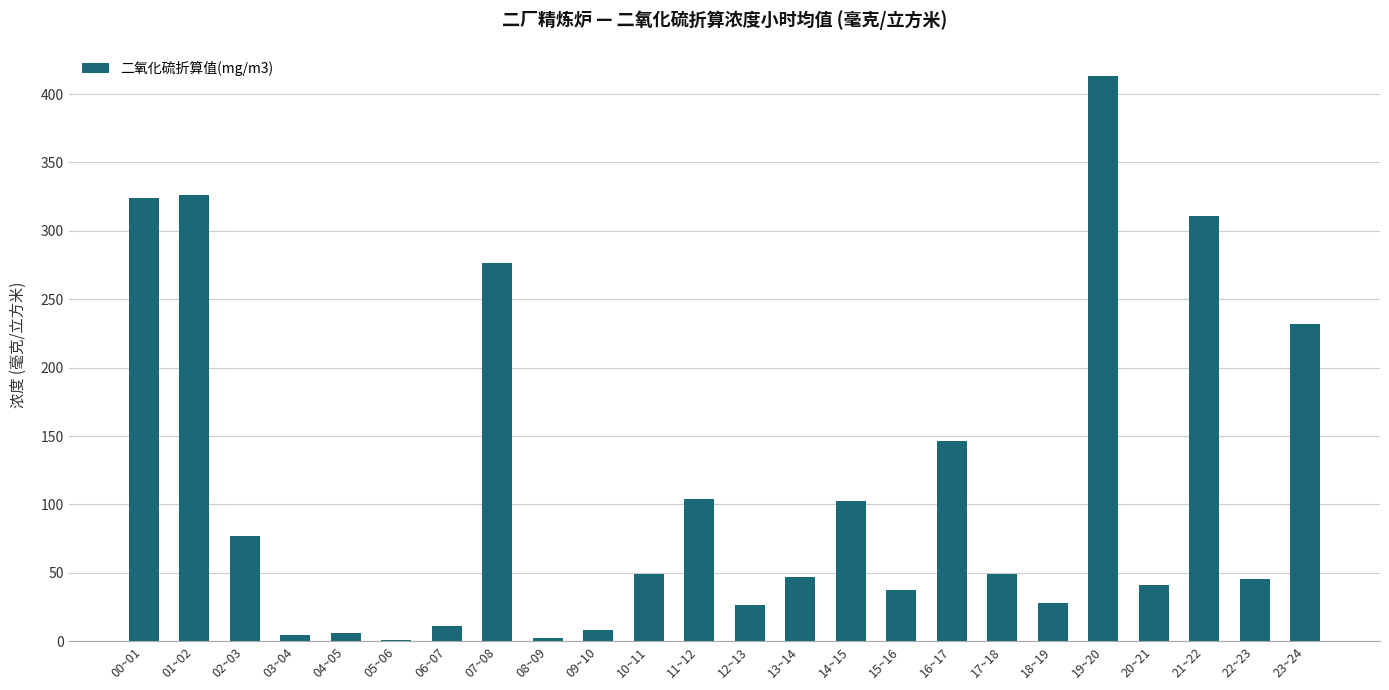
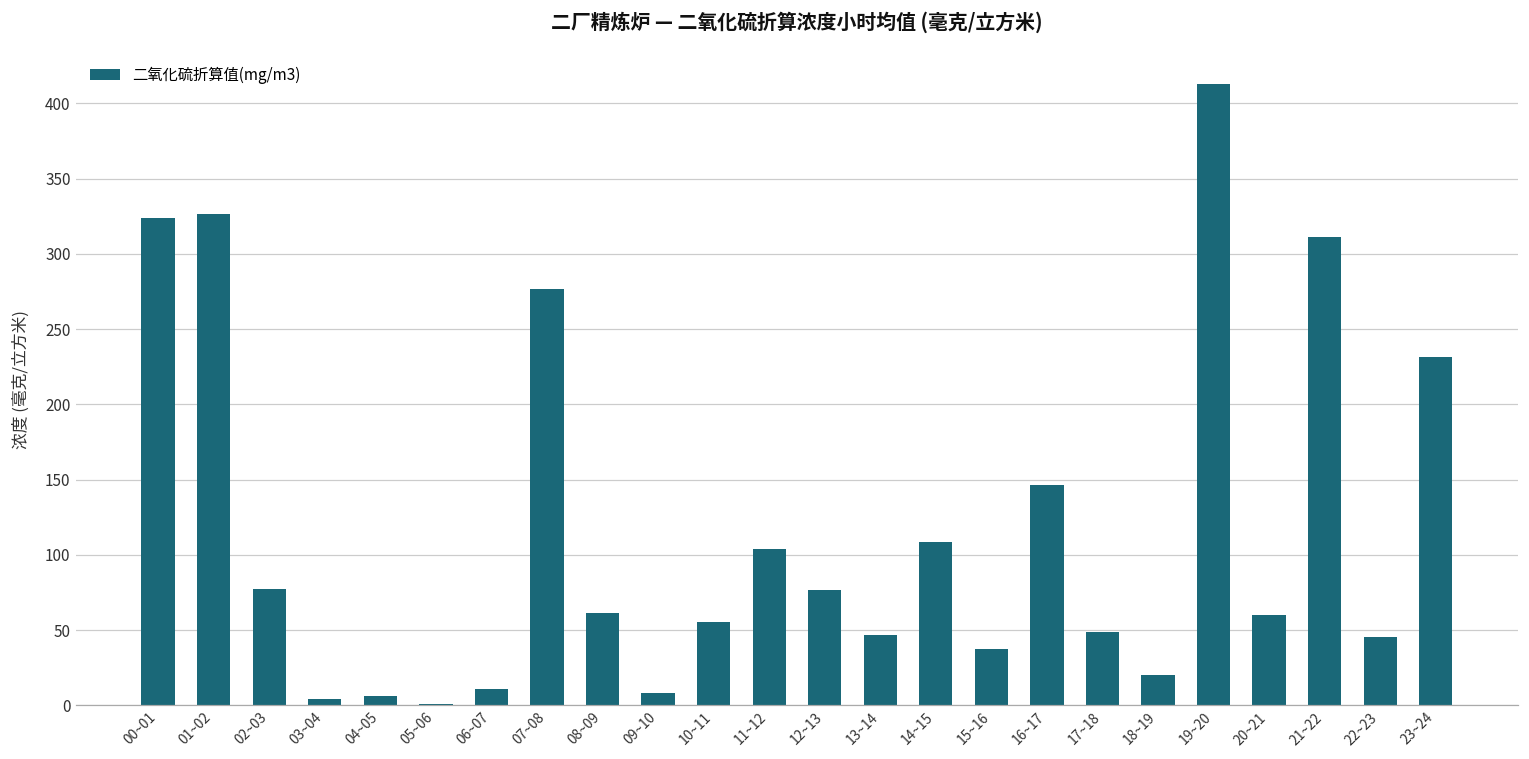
  {
    "00~01": 324,
    "01~02": 326,
    "02~03": 77,
    "03~04": 4,
    "04~05": 6,
    "06~07": 11,
    "07~08": 276,
-   "08~09": 3,
+   "08~09": 61,
    "09~10": 8,
-   "10~11": 49,
+   "10~11": 55,
    "11~12": 104,
-   "12~13": 26,
+   "12~13": 76,
    "13~14": 47,
-   "14~15": 103,
+   "14~15": 109,
    "15~16": 37,
    "16~17": 147,
    "17~18": 49,
-   "18~19": 28,
+   "18~19": 20,
    "19~20": 413,
-   "20~21": 41,
+   "20~21": 60,
    "21~22": 311,
    "22~23": 46,
    "23~24": 232
  }
